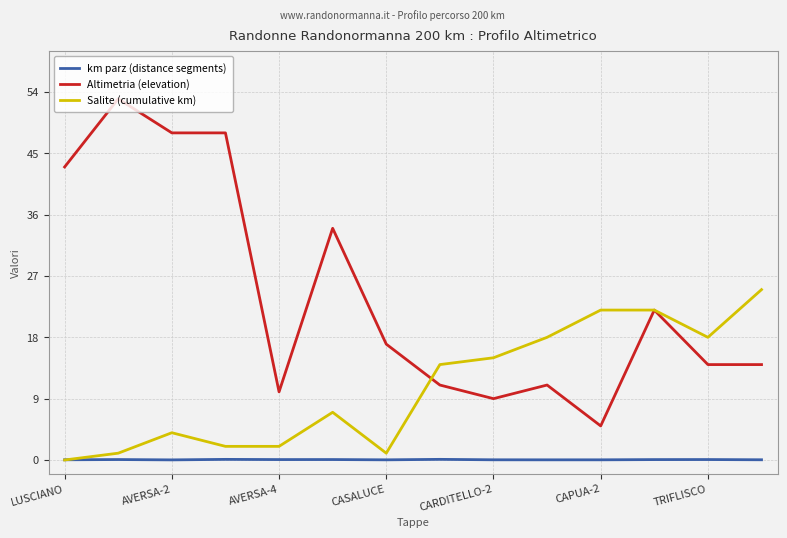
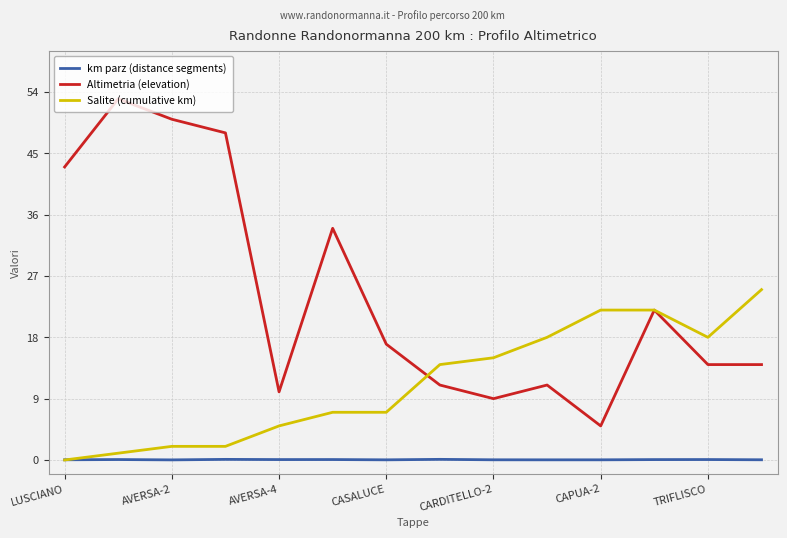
  {
    "km parz (distance segments)": {
      "AVERSA-2": 0,
      "AVERSA-4": 0,
      "CASALUCE": 0,
      "CARDITELLO-2": 0,
      "CAPUA-2": 0,
      "TRIFLISCO": 0
    },
    "Altimetria (elevation)": {
      "LUSCIANO": 43,
-     "AVERSA-2": 48,
+     "AVERSA-2": 50,
      "AVERSA-4": 10,
      "CASALUCE": 17,
      "CARDITELLO-2": 9,
      "CAPUA-2": 5,
      "TRIFLISCO": 14
    },
    "Salite (cumulative km)": {
-     "AVERSA-2": 4,
-     "AVERSA-4": 2,
-     "CASALUCE": 1,
+     "AVERSA-2": 2,
+     "AVERSA-4": 5,
+     "CASALUCE": 7,
      "CARDITELLO-2": 15,
      "CAPUA-2": 22,
      "TRIFLISCO": 18
    }
  }
